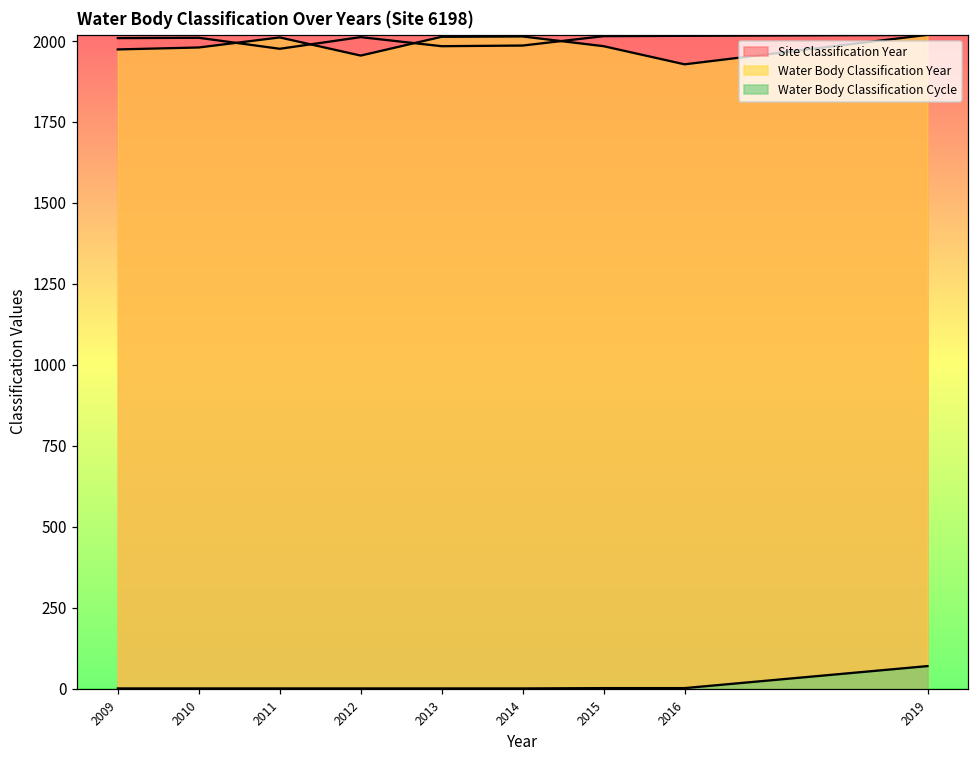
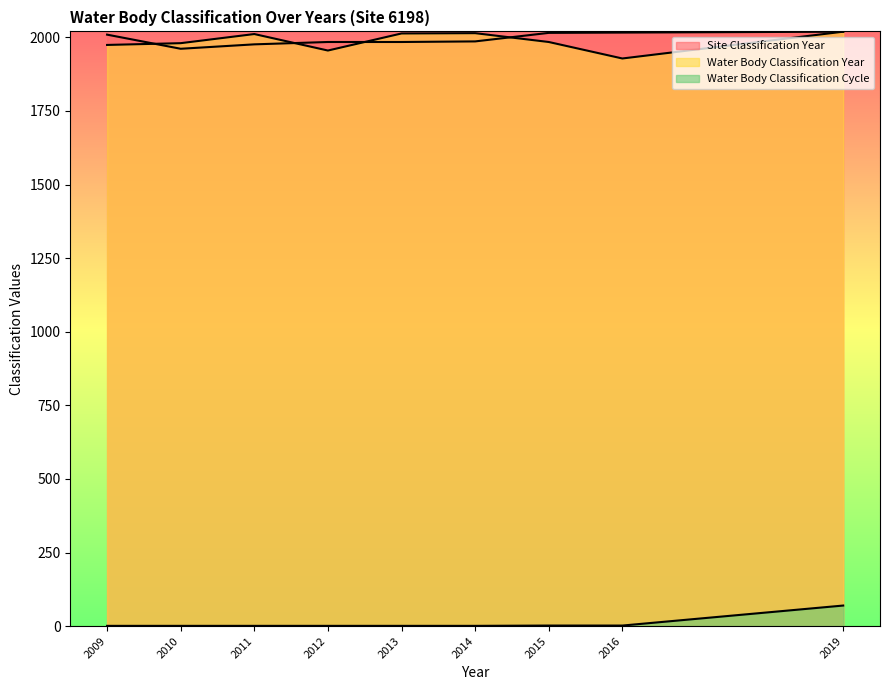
  {
    "Site Classification Year": {
      "2009": 2010,
-     "2010": 2010,
+     "2010": 1960,
      "2011": 1980,
-     "2012": 2010,
+     "2012": 1980,
      "2013": 1980,
      "2014": 1990,
      "2015": 2020,
      "2016": 2020
    },
    "Water Body Classification Year": {
      "2009": 1970,
      "2010": 1980,
      "2011": 2010,
      "2012": 1960,
      "2013": 2010,
      "2014": 2010,
      "2015": 1980,
      "2016": 1930
    },
    "Water Body Classification Cycle": {
      "2009": 0,
      "2010": 0,
      "2011": 0,
      "2012": 0,
      "2013": 0,
      "2014": 0,
      "2015": 0,
      "2016": 0,
      "2019": 70
    }
  }
